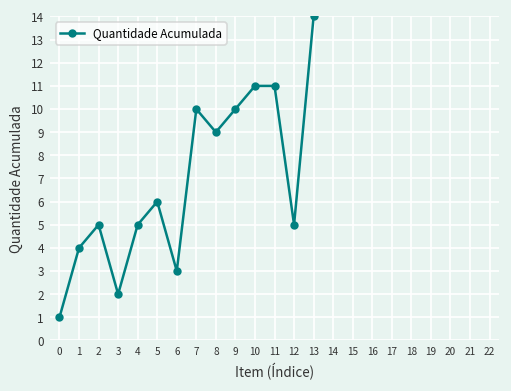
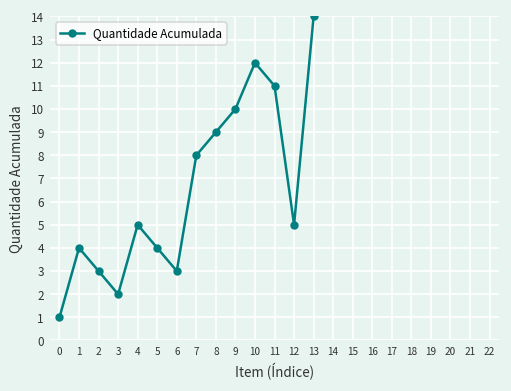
  {
    "0": 1,
    "1": 4,
-   "2": 5,
+   "2": 3,
    "3": 2,
    "4": 5,
-   "5": 6,
+   "5": 4,
    "6": 3,
-   "7": 10,
+   "7": 8,
    "8": 9,
    "9": 10,
-   "10": 11,
+   "10": 12,
    "11": 11,
    "12": 5,
    "13": 14
  }
